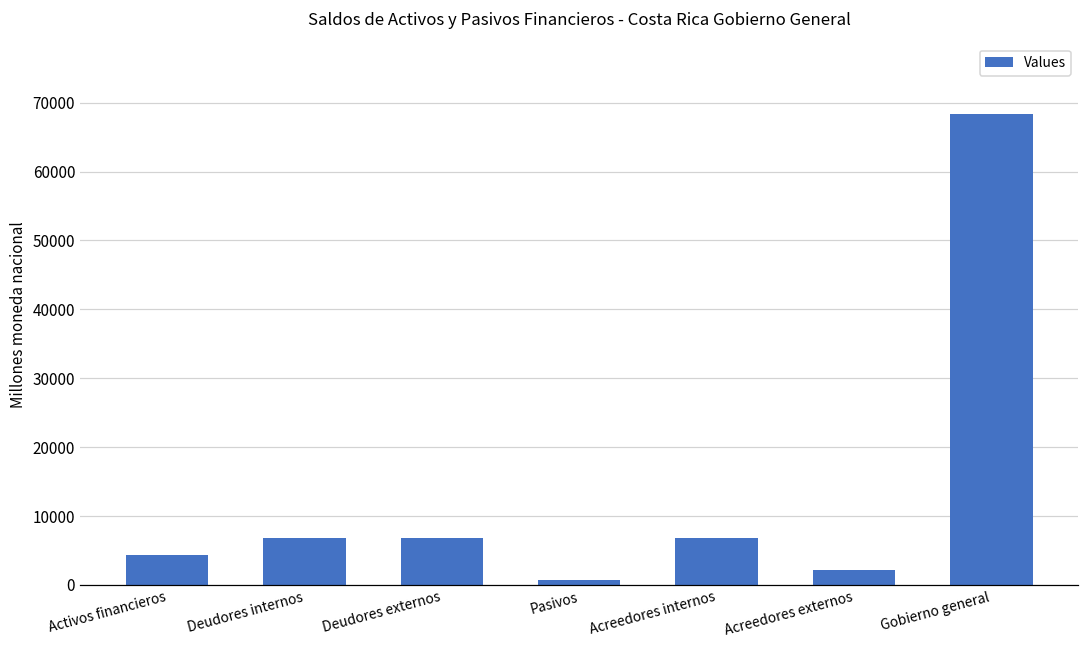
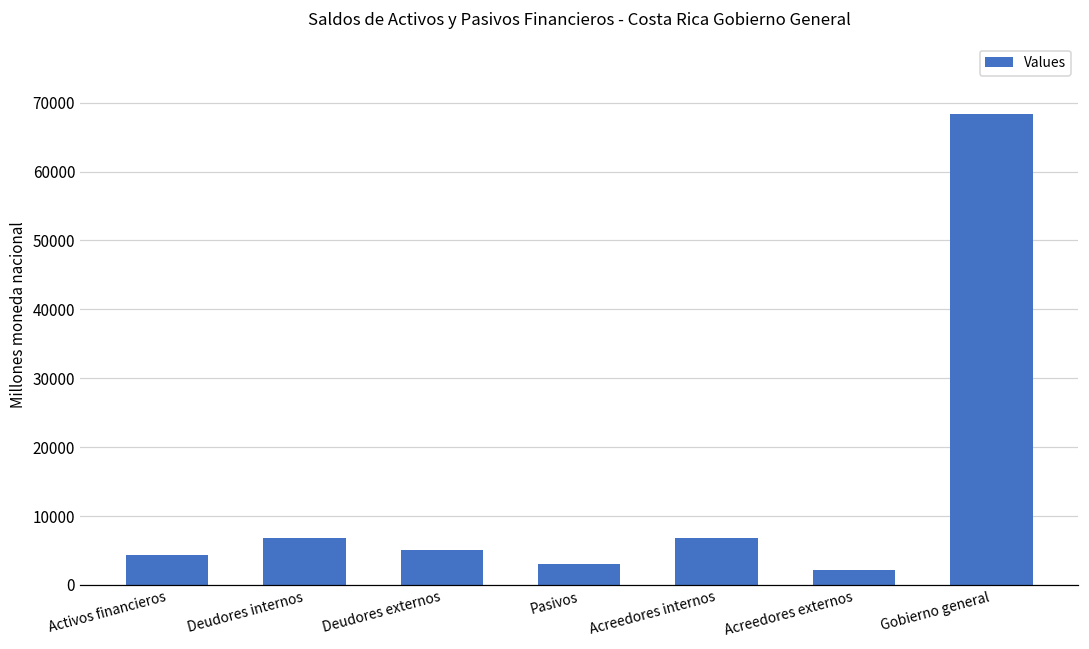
  {
    "Activos financieros": 4000,
    "Deudores internos": 7000,
-   "Deudores externos": 7000,
-   "Pasivos": 1000,
+   "Deudores externos": 5000,
+   "Pasivos": 3000,
    "Acreedores internos": 7000,
    "Acreedores externos": 2000,
    "Gobierno general": 68000
  }
